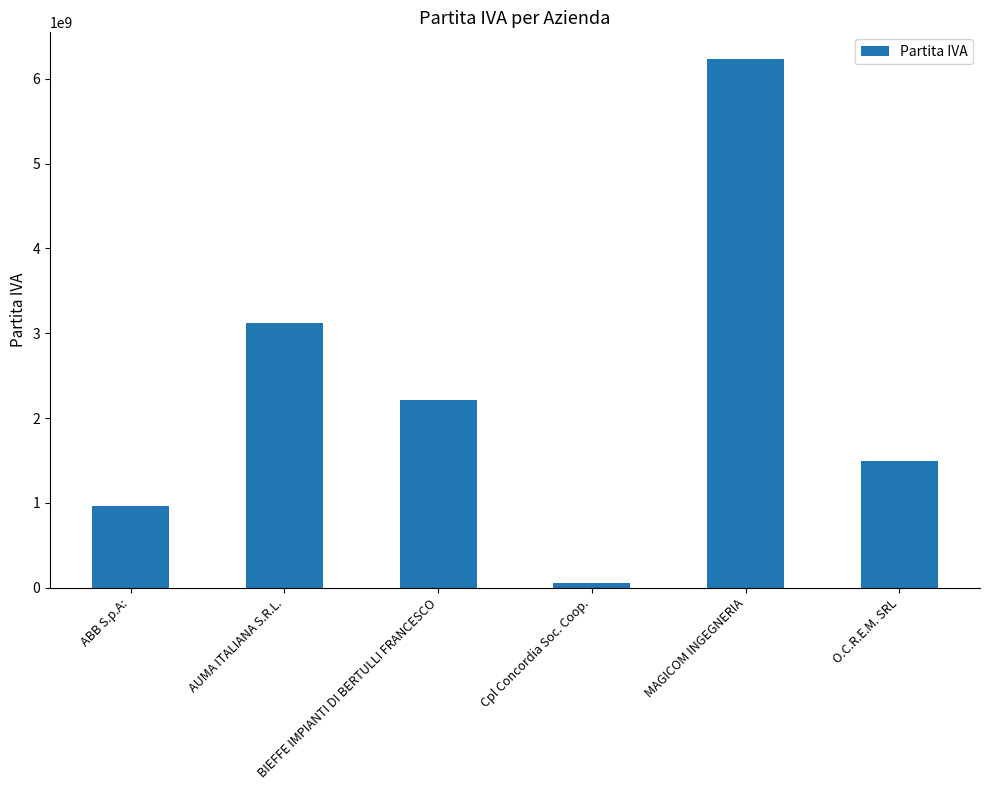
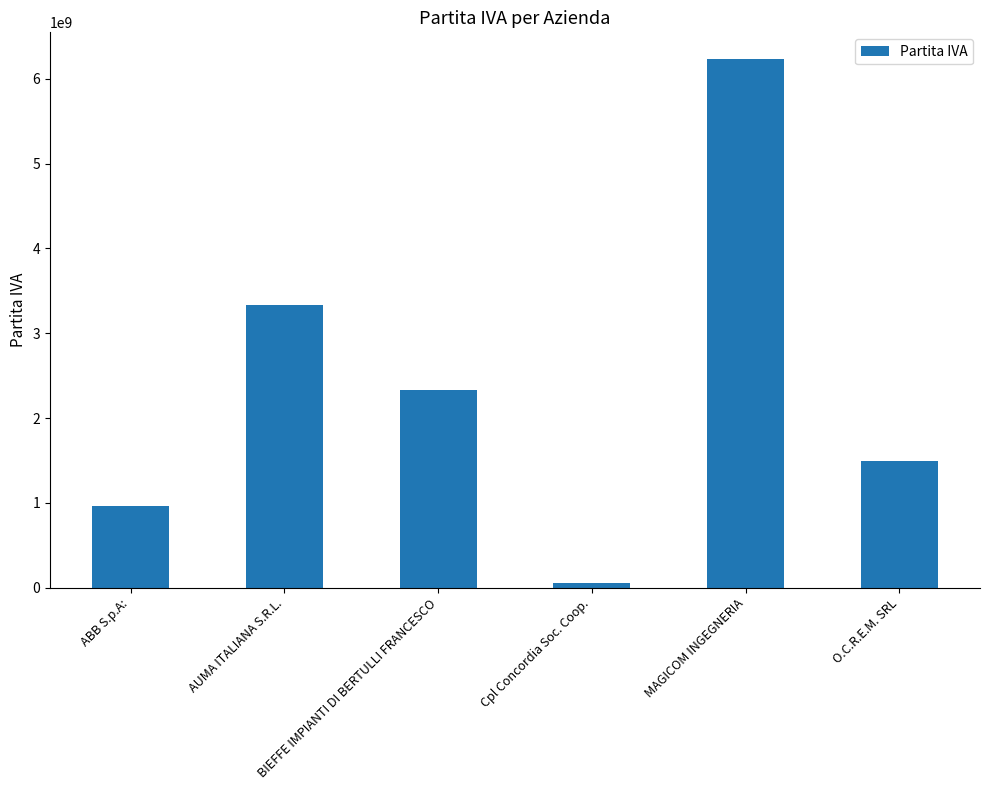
  {
    "ABB S.p.A:": 1000000000,
-   "AUMA ITALIANA S.R.L.": 3100000000,
-   "BIEFFE IMPIANTI DI BERTULLI FRANCESCO": 2200000000,
+   "AUMA ITALIANA S.R.L.": 3300000000,
+   "BIEFFE IMPIANTI DI BERTULLI FRANCESCO": 2300000000,
    "Cpl Concordia Soc. Coop.": 100000000,
    "MAGICOM INGEGNERIA": 6200000000,
    "O.C.R.E.M. SRL": 1500000000
  }
